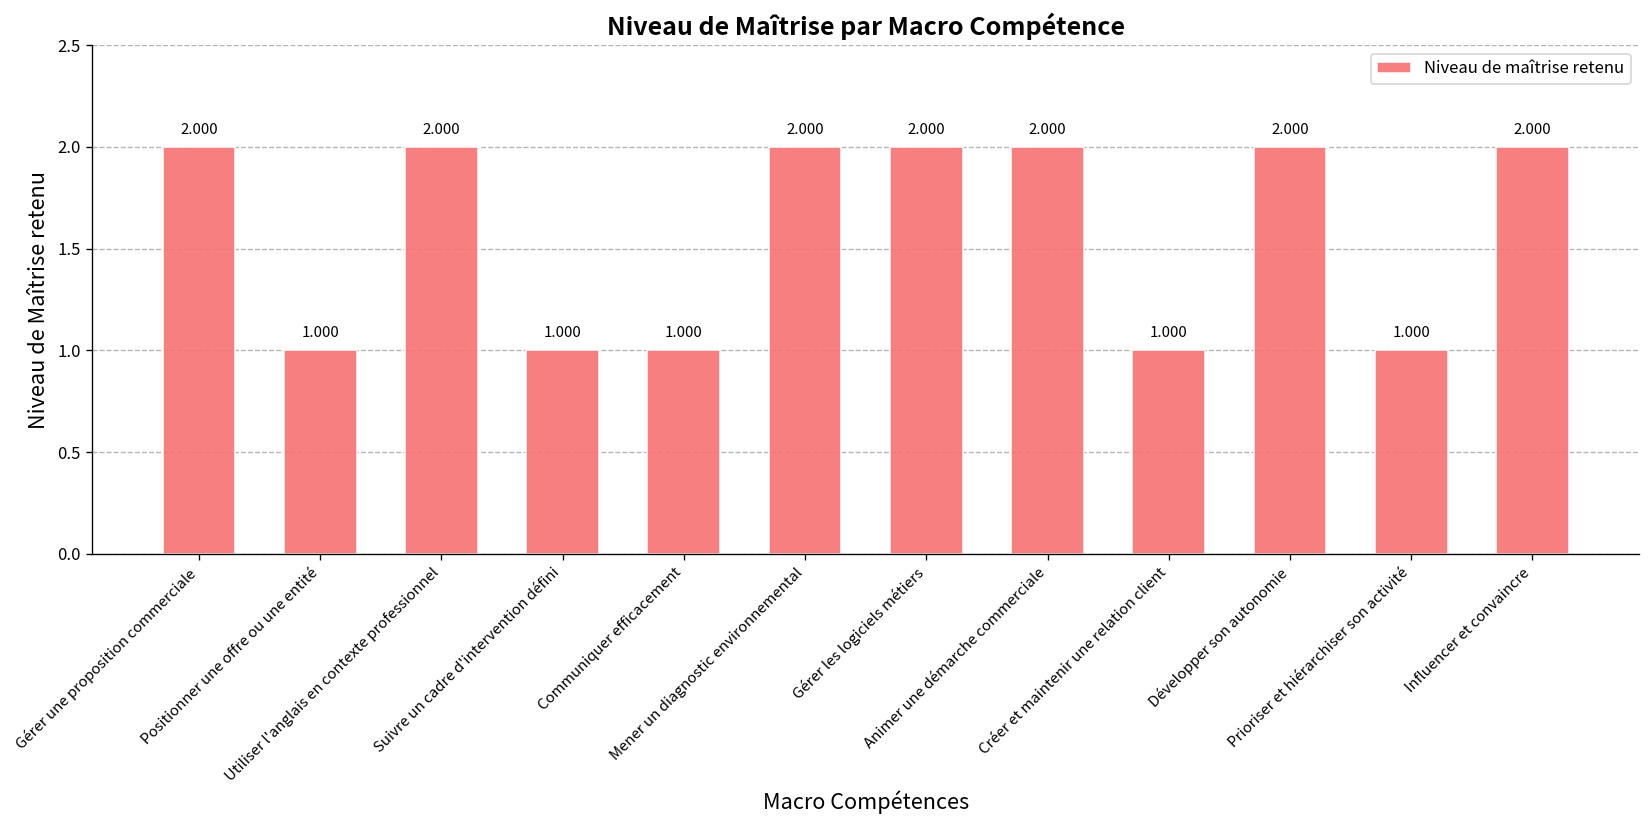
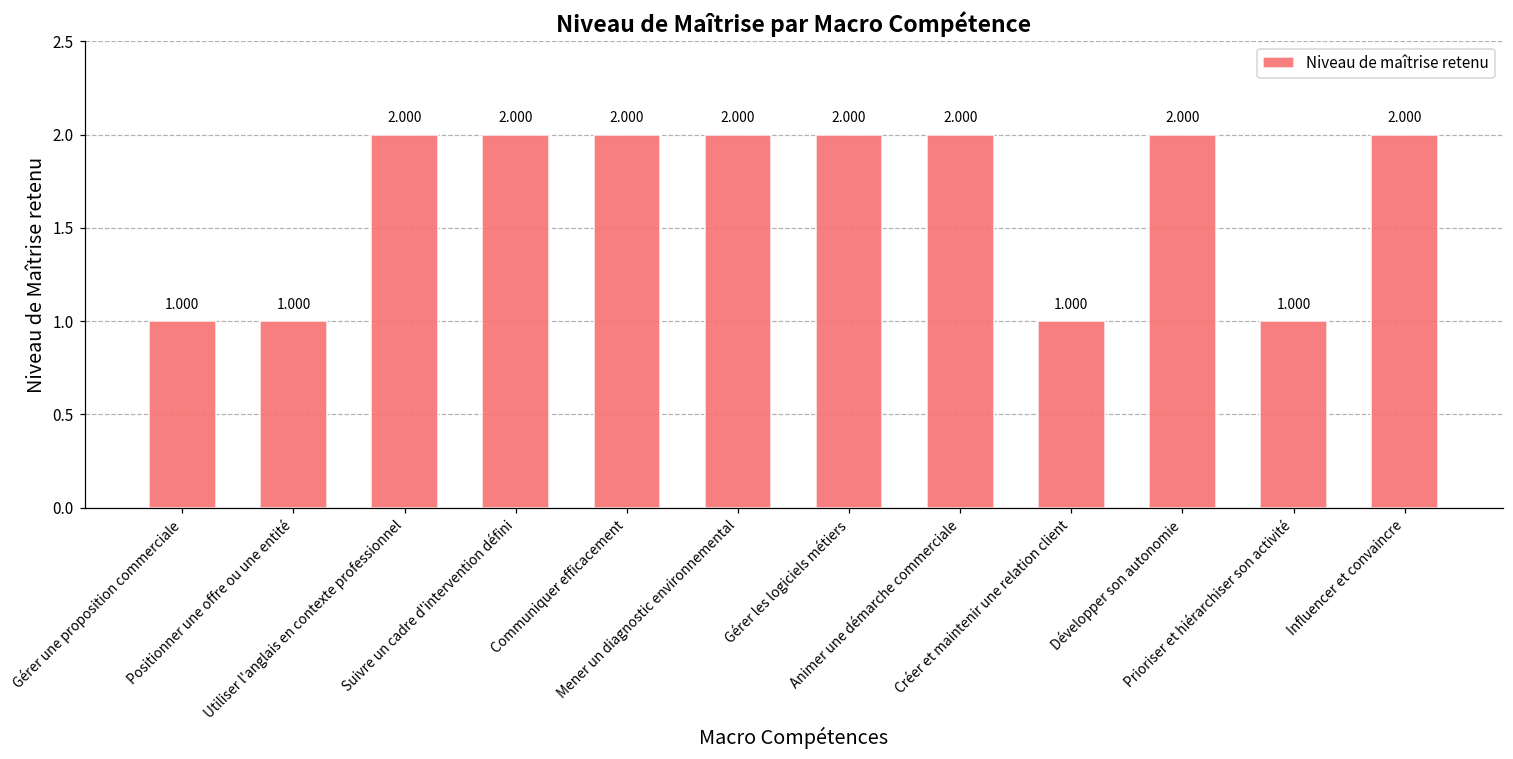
  {
-   "Gérer une proposition commerciale": 2.000,
+   "Gérer une proposition commerciale": 1.000,
    "Positionner une offre ou une entité": 1.000,
    "Utiliser l'anglais en contexte professionnel": 2.000,
-   "Suivre un cadre d'intervention défini": 1.000,
-   "Communiquer efficacement": 1.000,
+   "Suivre un cadre d'intervention défini": 2.000,
+   "Communiquer efficacement": 2.000,
    "Mener un diagnostic environnemental": 2.000,
    "Gérer les logiciels métiers": 2.000,
    "Animer une démarche commerciale": 2.000,
    "Créer et maintenir une relation client": 1.000,
    "Développer son autonomie": 2.000,
    "Prioriser et hiérarchiser son activité": 1.000,
    "Influencer et convaincre": 2.000
  }
